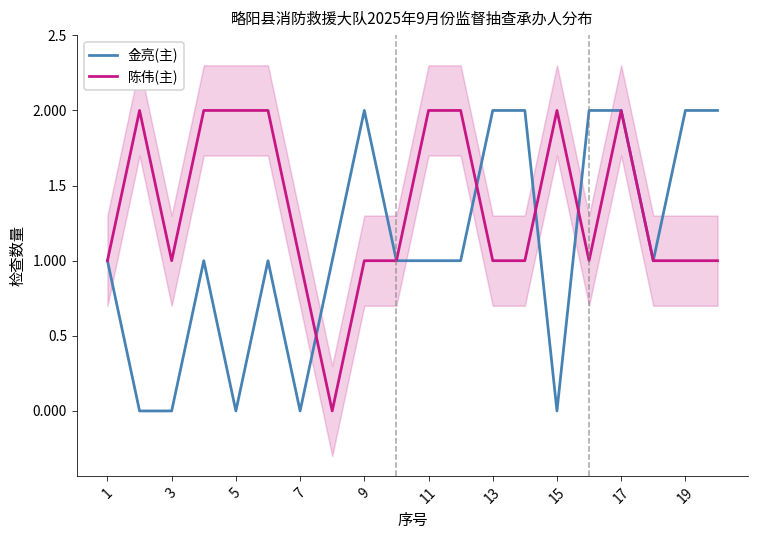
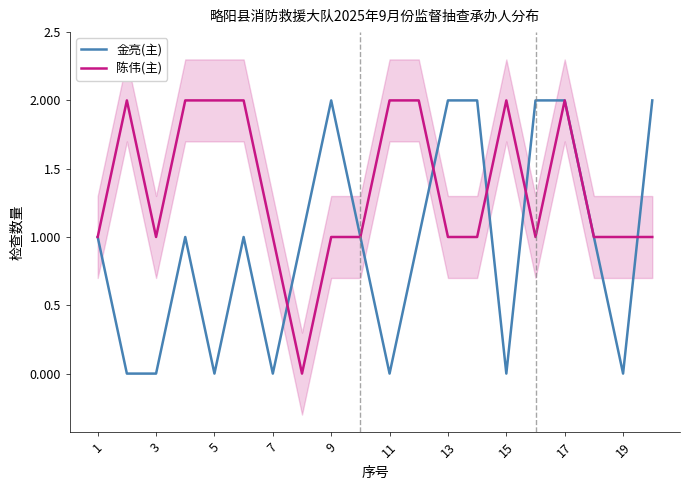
  {
    "金亮(主)": {
      "3": 0,
      "5": 0,
      "7": 0,
      "9": 2,
-     "11": 1,
+     "11": 0,
      "13": 2,
      "15": 0,
-     "19": 2
+     "19": 0
    }
  }
